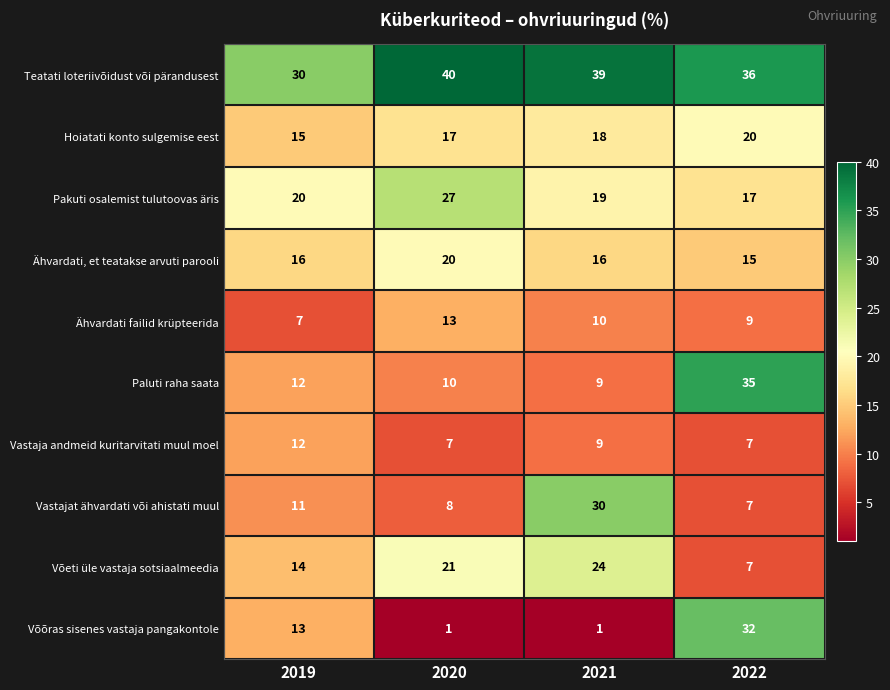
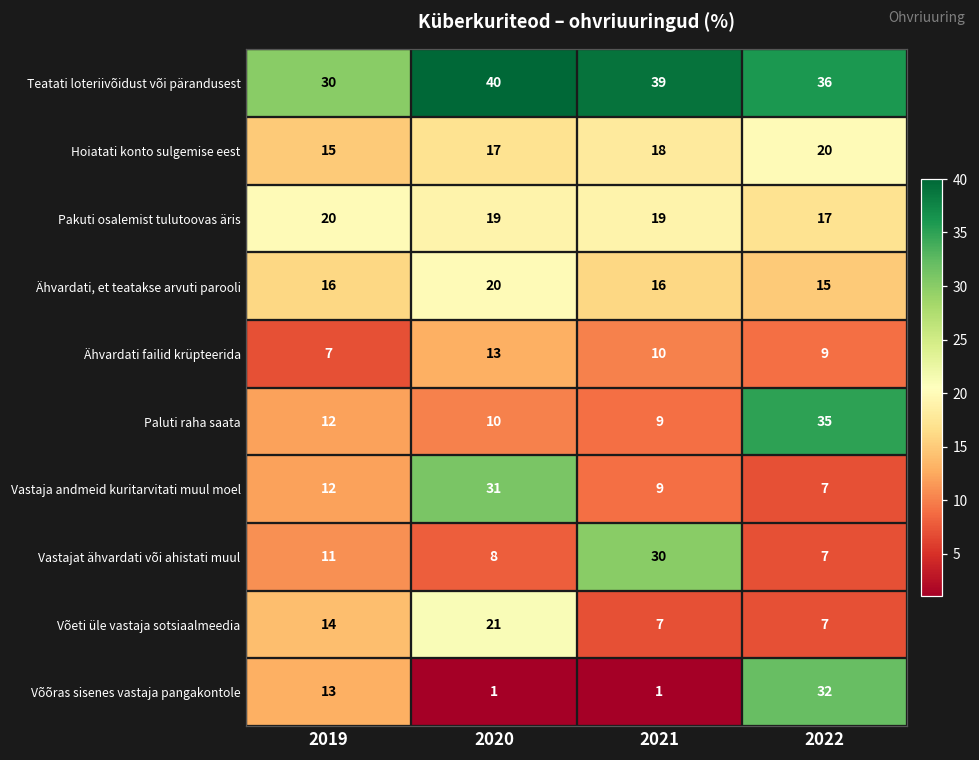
  {
    "Teatati loteriivõidust või pärandusest": {
      "2019": 30,
      "2020": 40,
      "2021": 39,
      "2022": 36
    },
    "Hoiatati konto sulgemise eest": {
      "2019": 15,
      "2020": 17,
      "2021": 18,
      "2022": 20
    },
    "Pakuti osalemist tulutoovas äris": {
      "2019": 20,
-     "2020": 27,
+     "2020": 19,
      "2021": 19,
      "2022": 17
    },
    "Ähvardati, et teatakse arvuti parooli": {
      "2019": 16,
      "2020": 20,
      "2021": 16,
      "2022": 15
    },
    "Ähvardati failid krüpteerida": {
      "2019": 7,
      "2020": 13,
      "2021": 10,
      "2022": 9
    },
    "Paluti raha saata": {
      "2019": 12,
      "2020": 10,
      "2021": 9,
      "2022": 35
    },
    "Vastaja andmeid kuritarvitati muul moel": {
      "2019": 12,
-     "2020": 7,
+     "2020": 31,
      "2021": 9,
      "2022": 7
    },
    "Vastajat ähvardati või ahistati muul": {
      "2019": 11,
      "2020": 8,
      "2021": 30,
      "2022": 7
    },
    "Võeti üle vastaja sotsiaalmeedia": {
      "2019": 14,
      "2020": 21,
-     "2021": 24,
+     "2021": 7,
      "2022": 7
    },
    "Võõras sisenes vastaja pangakontole": {
      "2019": 13,
      "2020": 1,
      "2021": 1,
      "2022": 32
    }
  }
